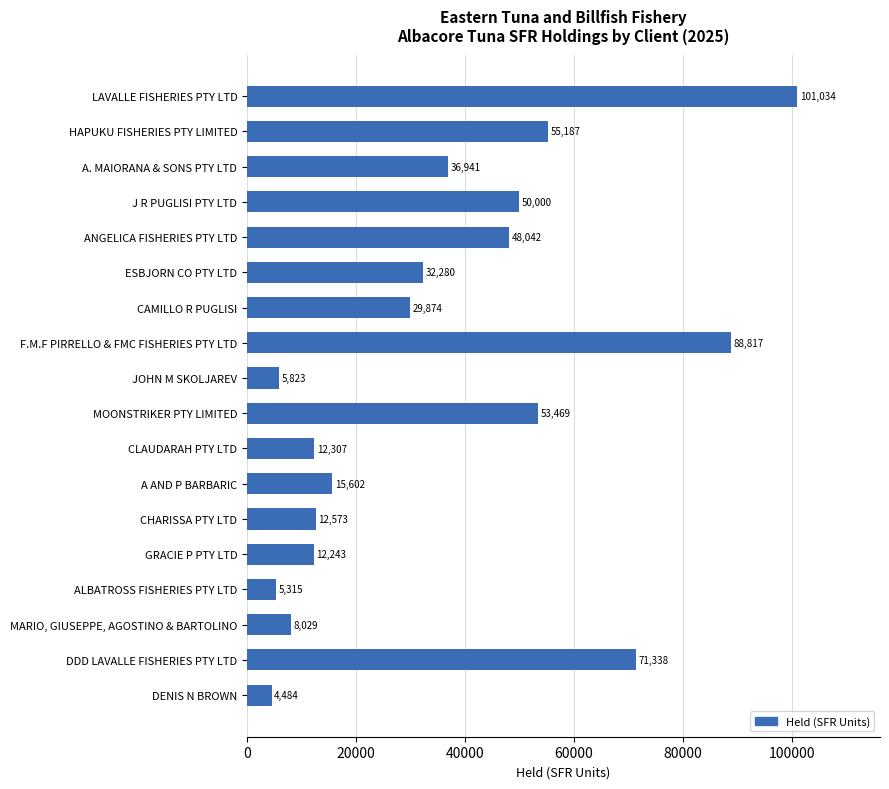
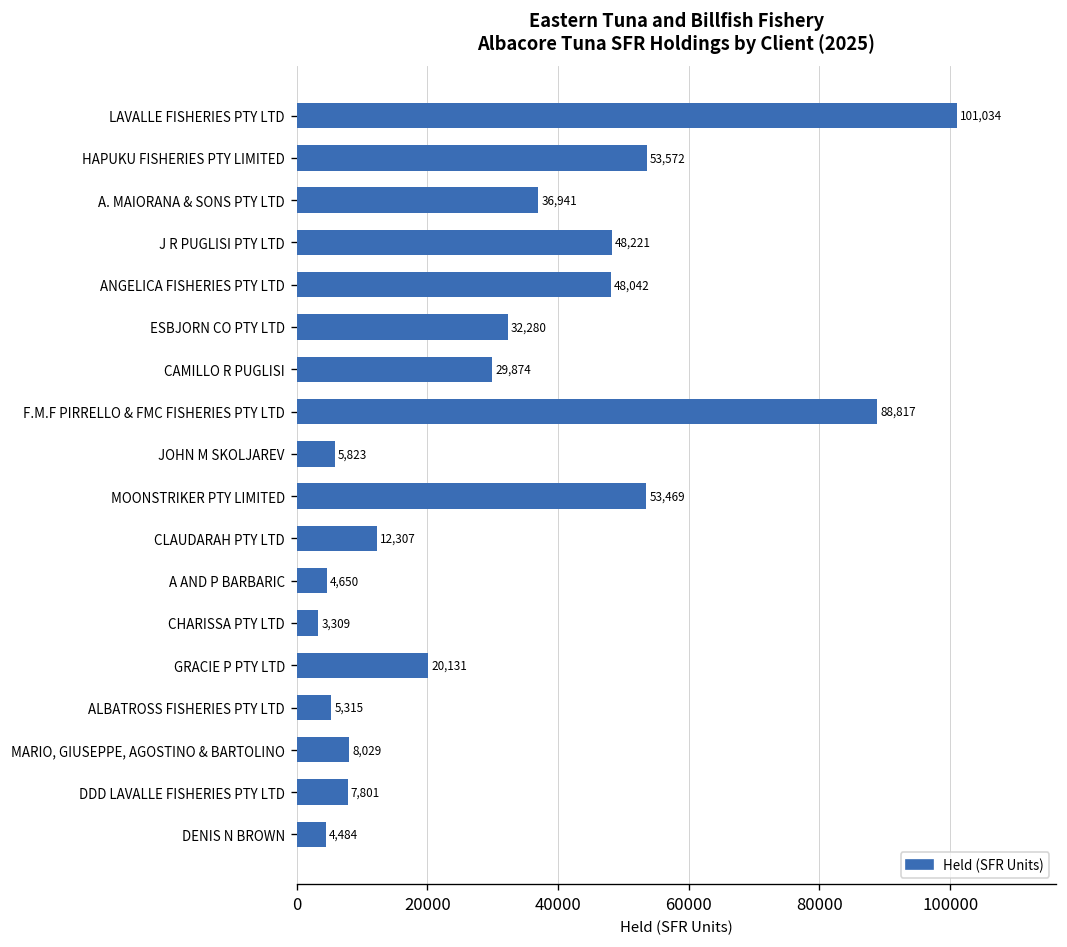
  {
    "LAVALLE FISHERIES PTY LTD": "101,034",
-   "HAPUKU FISHERIES PTY LIMITED": "55,187",
+   "HAPUKU FISHERIES PTY LIMITED": "53,572",
    "A. MAIORANA & SONS PTY LTD": "36,941",
-   "J R PUGLISI PTY LTD": "50,000",
+   "J R PUGLISI PTY LTD": "48,221",
    "ANGELICA FISHERIES PTY LTD": "48,042",
    "ESBJORN CO PTY LTD": "32,280",
    "CAMILLO R PUGLISI": "29,874",
    "F.M.F PIRRELLO & FMC FISHERIES PTY LTD": "88,817",
    "JOHN M SKOLJAREV": "5,823",
    "MOONSTRIKER PTY LIMITED": "53,469",
    "CLAUDARAH PTY LTD": "12,307",
-   "A AND P BARBARIC": "15,602",
-   "CHARISSA PTY LTD": "12,573",
-   "GRACIE P PTY LTD": "12,243",
+   "A AND P BARBARIC": "4,650",
+   "CHARISSA PTY LTD": "3,309",
+   "GRACIE P PTY LTD": "20,131",
    "ALBATROSS FISHERIES PTY LTD": "5,315",
    "MARIO, GIUSEPPE, AGOSTINO & BARTOLINO": "8,029",
-   "DDD LAVALLE FISHERIES PTY LTD": "71,338",
+   "DDD LAVALLE FISHERIES PTY LTD": "7,801",
    "DENIS N BROWN": "4,484"
  }
